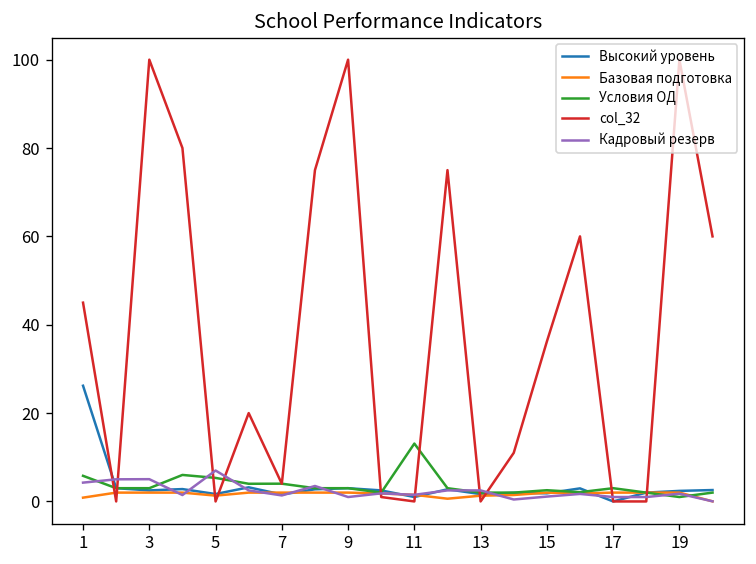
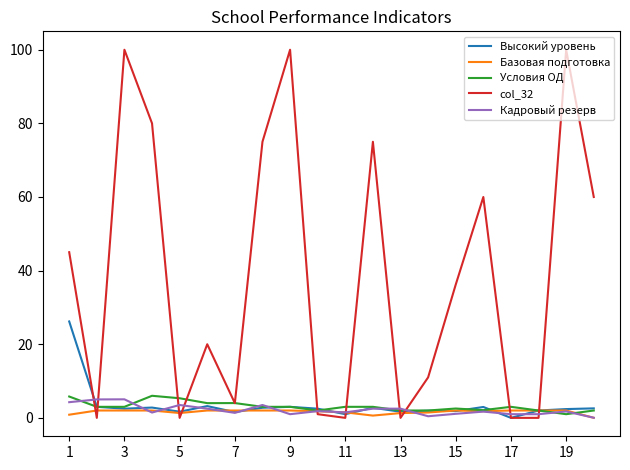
  {
    "Высокий уровень": {
      "1": 26
    },
    "Базовая подготовка": {
      "1": 1,
      "9": 2,
      "17": 2
    },
    "Условия ОД": {
      "1": 6,
      "5": 5,
-     "11": 13,
+     "11": 3,
      "17": 3,
      "19": 1
    },
    "col_32": {
      "1": 45,
      "3": 100,
      "5": 0,
      "9": 100,
      "11": 0,
      "13": 0,
      "15": 36
    },
    "Кадровый резерв": {
      "1": 4,
      "3": 5,
-     "5": 7,
+     "5": 4,
      "9": 1,
      "15": 1,
      "17": 1
    }
  }
